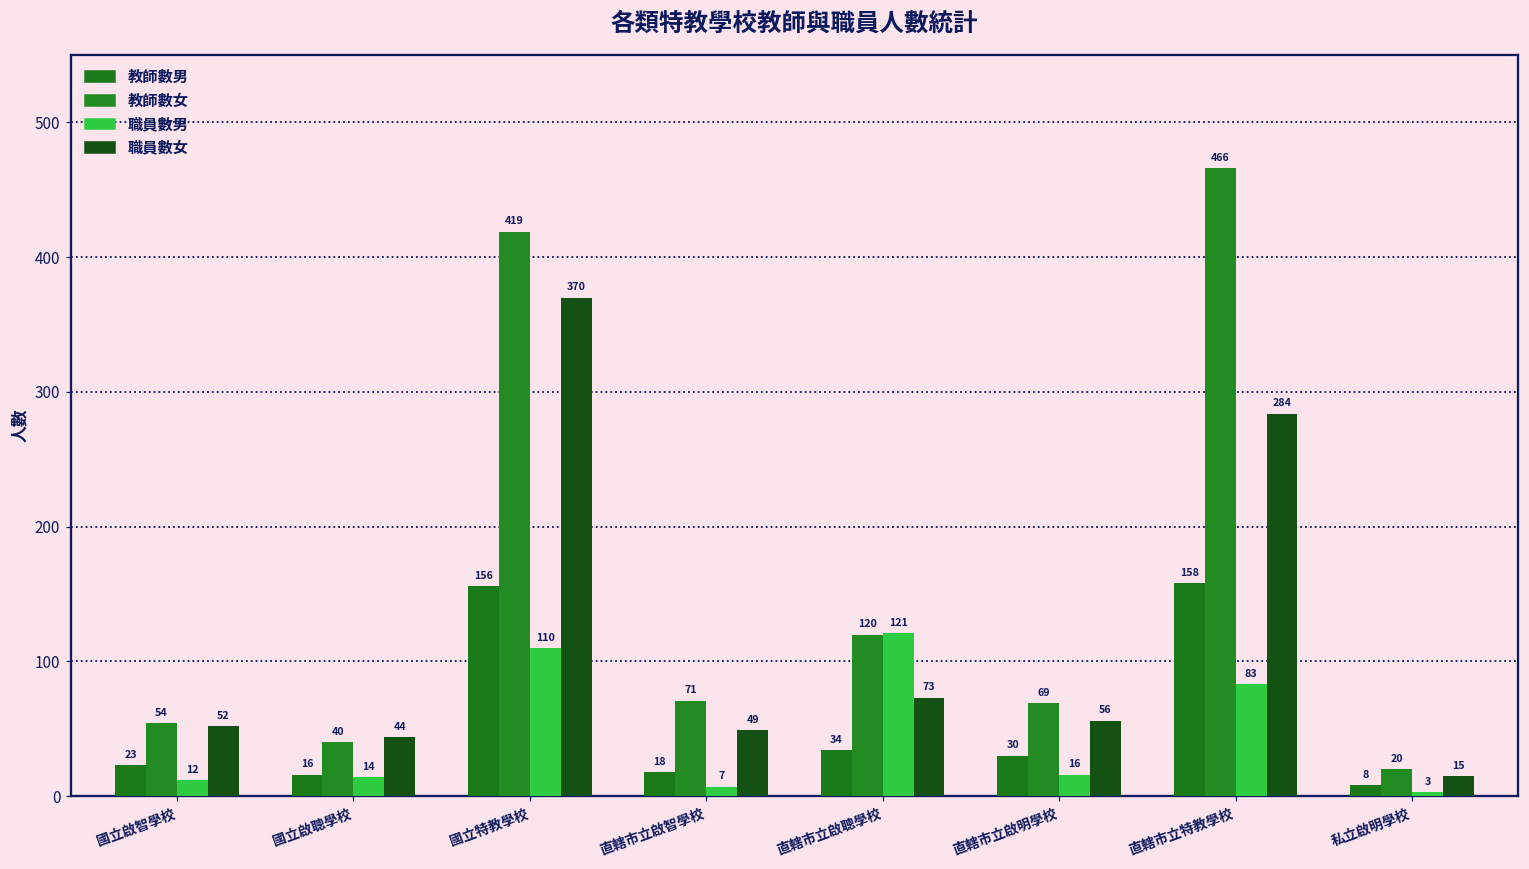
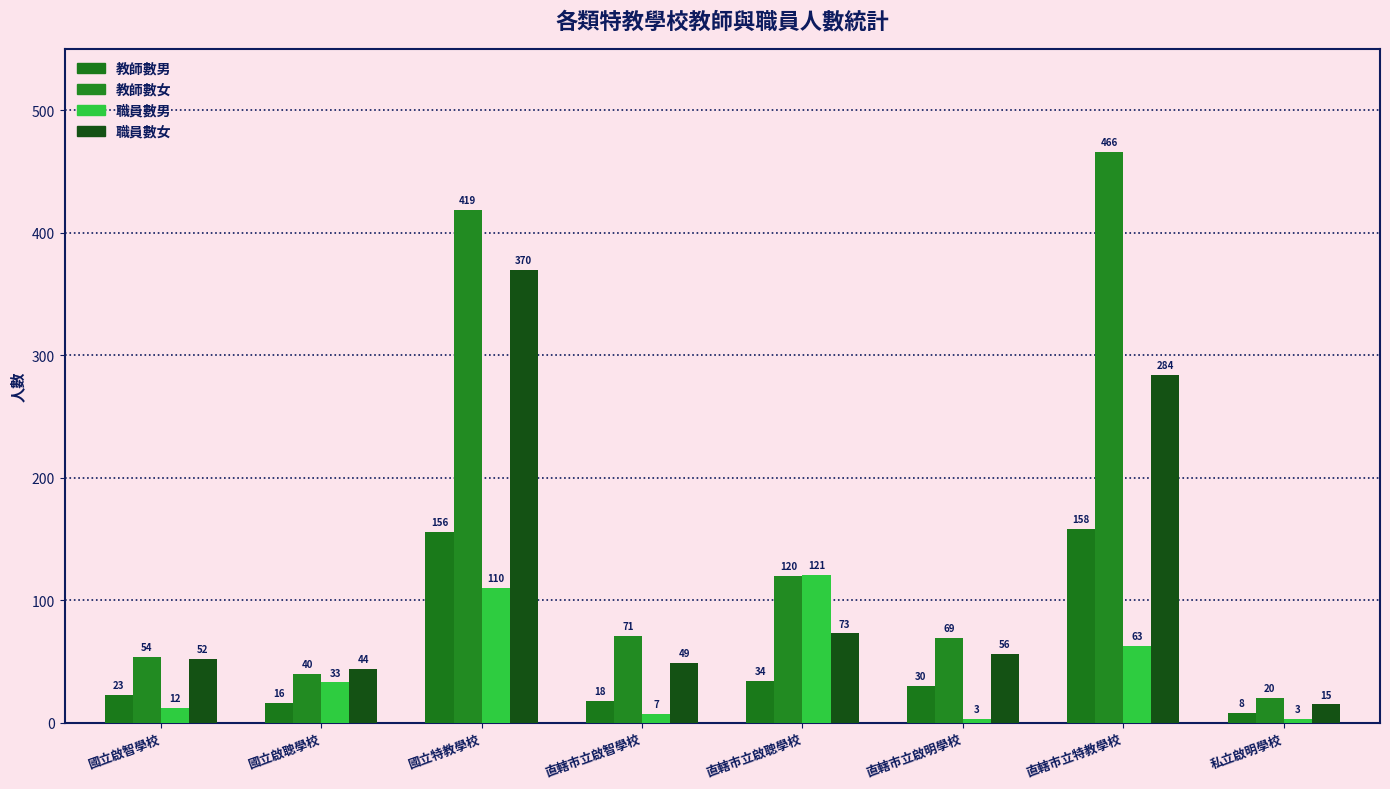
  {
    "職員數男": {
      "國立啟智學校": 12,
-     "國立啟聰學校": 14,
+     "國立啟聰學校": 33,
      "國立特教學校": 110,
      "直轄市立啟智學校": 7,
      "直轄市立啟聰學校": 121,
-     "直轄市立啟明學校": 16,
-     "直轄市立特教學校": 83,
+     "直轄市立啟明學校": 3,
+     "直轄市立特教學校": 63,
      "私立啟明學校": 3
    }
  }
